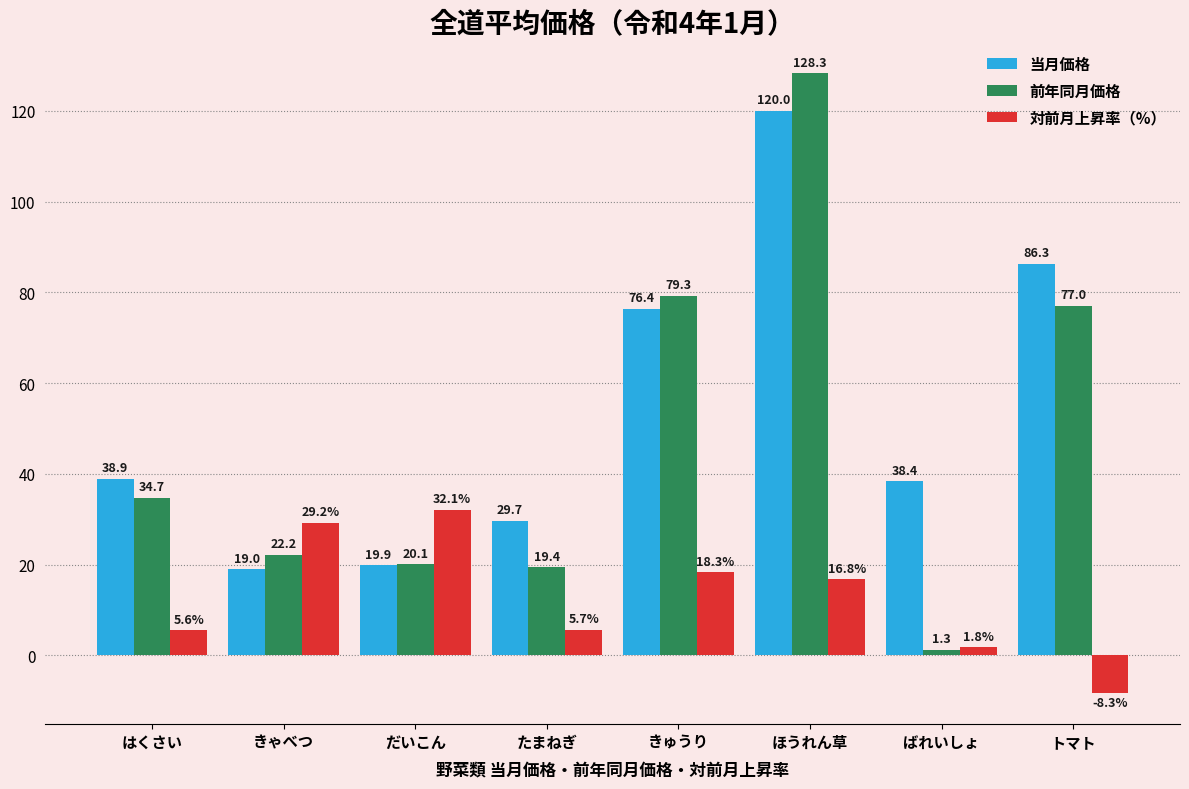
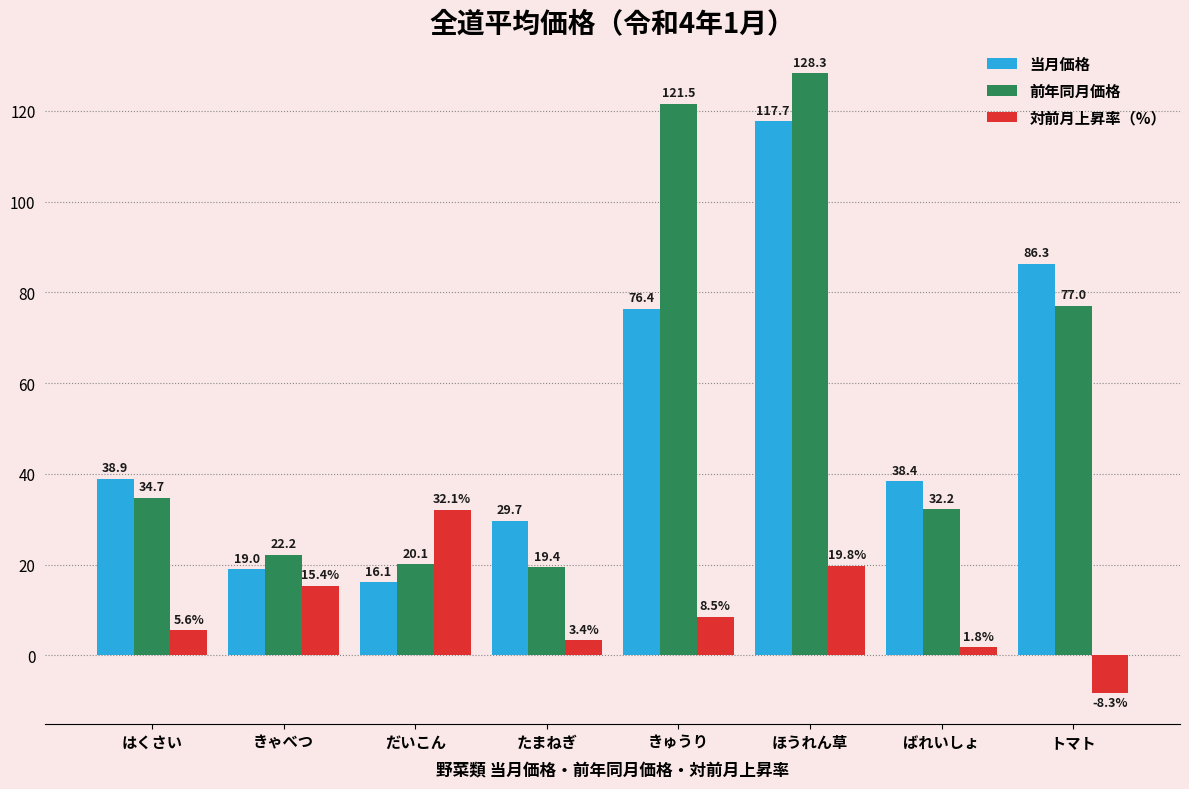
  {
    "当月価格": {
      "はくさい": "38.9",
      "きゃべつ": "19.0",
-     "だいこん": "19.9",
+     "だいこん": "16.1",
      "たまねぎ": "29.7",
      "きゅうり": "76.4",
-     "ほうれん草": "120.0",
+     "ほうれん草": "117.7",
      "ばれいしょ": "38.4",
      "トマト": "86.3"
    },
    "前年同月価格": {
      "はくさい": "34.7",
      "きゃべつ": "22.2",
      "だいこん": "20.1",
      "たまねぎ": "19.4",
-     "きゅうり": "79.3",
+     "きゅうり": "121.5",
      "ほうれん草": "128.3",
-     "ばれいしょ": "1.3",
+     "ばれいしょ": "32.2",
      "トマト": "77.0"
    },
    "対前月上昇率（%）": {
      "はくさい": "5.6%",
-     "きゃべつ": "29.2%",
+     "きゃべつ": "15.4%",
      "だいこん": "32.1%",
-     "たまねぎ": "5.7%",
-     "きゅうり": "18.3%",
-     "ほうれん草": "16.8%",
+     "たまねぎ": "3.4%",
+     "きゅうり": "8.5%",
+     "ほうれん草": "19.8%",
      "ばれいしょ": "1.8%",
      "トマト": "-8.3%"
    }
  }
